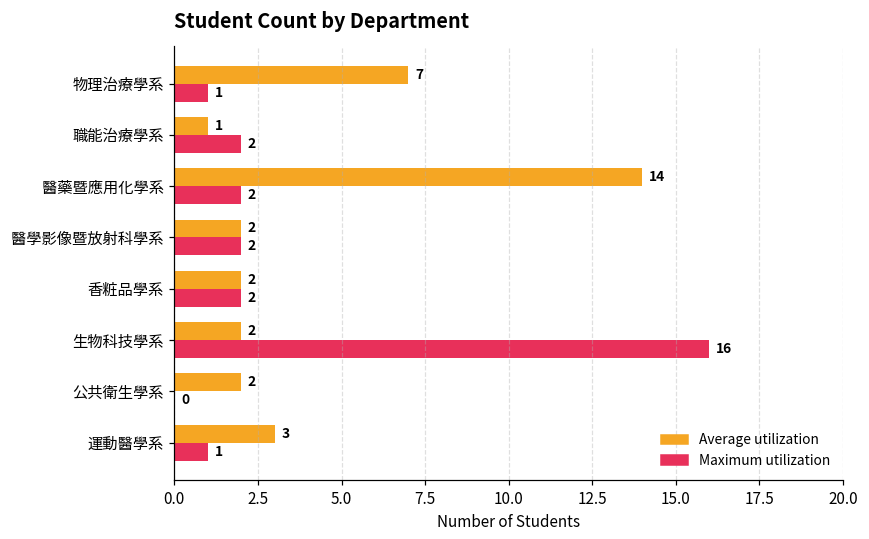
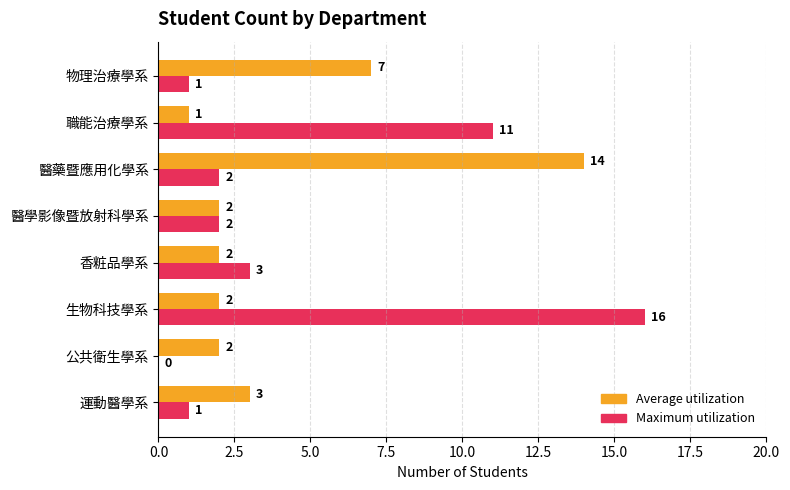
  {
    "Average utilization": {
      "物理治療學系": 7,
      "職能治療學系": 1,
      "醫藥暨應用化學系": 14,
      "醫學影像暨放射科學系": 2,
      "香粧品學系": 2,
      "生物科技學系": 2,
      "公共衛生學系": 2,
      "運動醫學系": 3
    },
    "Maximum utilization": {
      "物理治療學系": 1,
-     "職能治療學系": 2,
+     "職能治療學系": 11,
      "醫藥暨應用化學系": 2,
      "醫學影像暨放射科學系": 2,
-     "香粧品學系": 2,
+     "香粧品學系": 3,
      "生物科技學系": 16,
      "公共衛生學系": 0,
      "運動醫學系": 1
    }
  }
